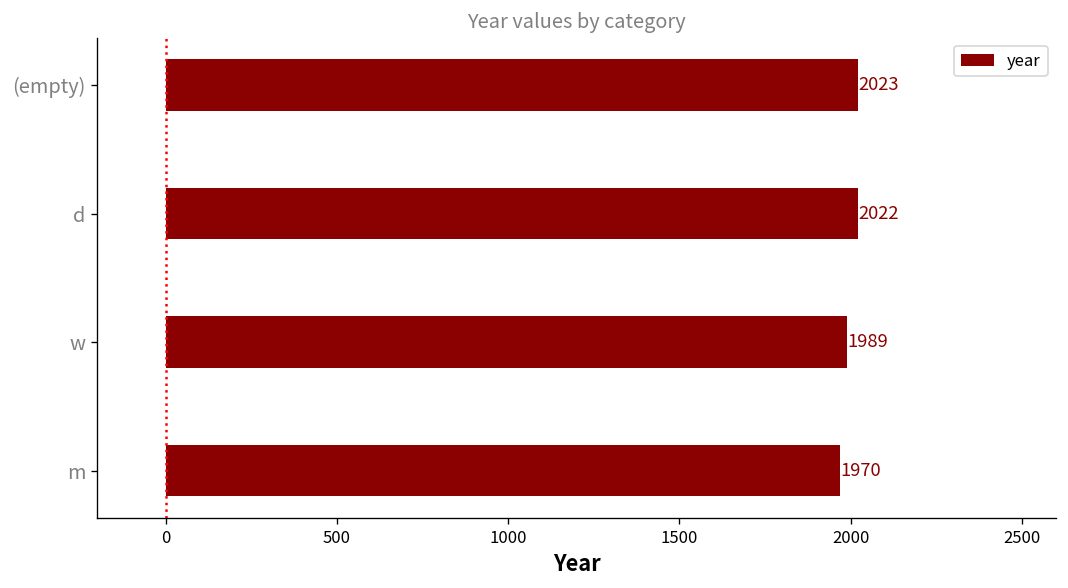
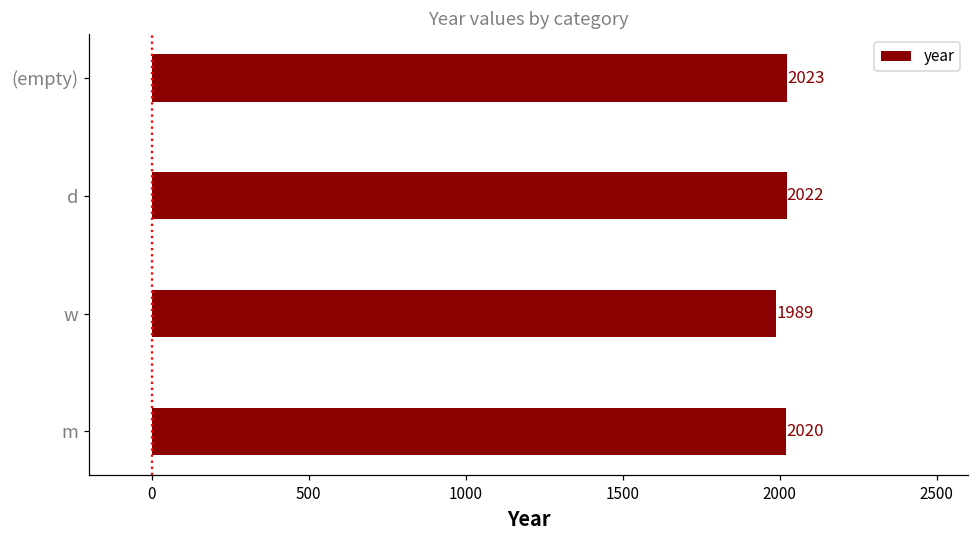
  {
    "(empty)": 2023,
    "d": 2022,
    "w": 1989,
-   "m": 1970
+   "m": 2020
  }
